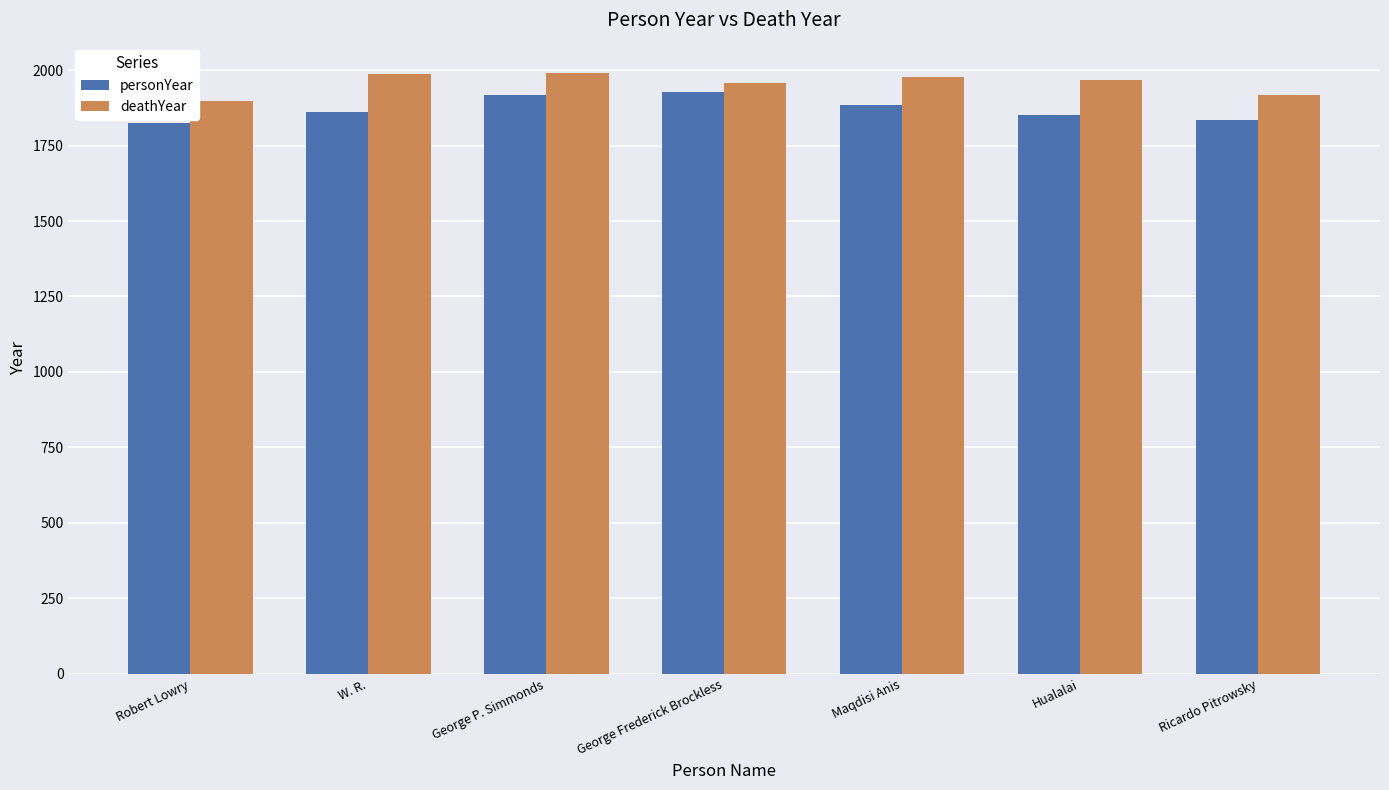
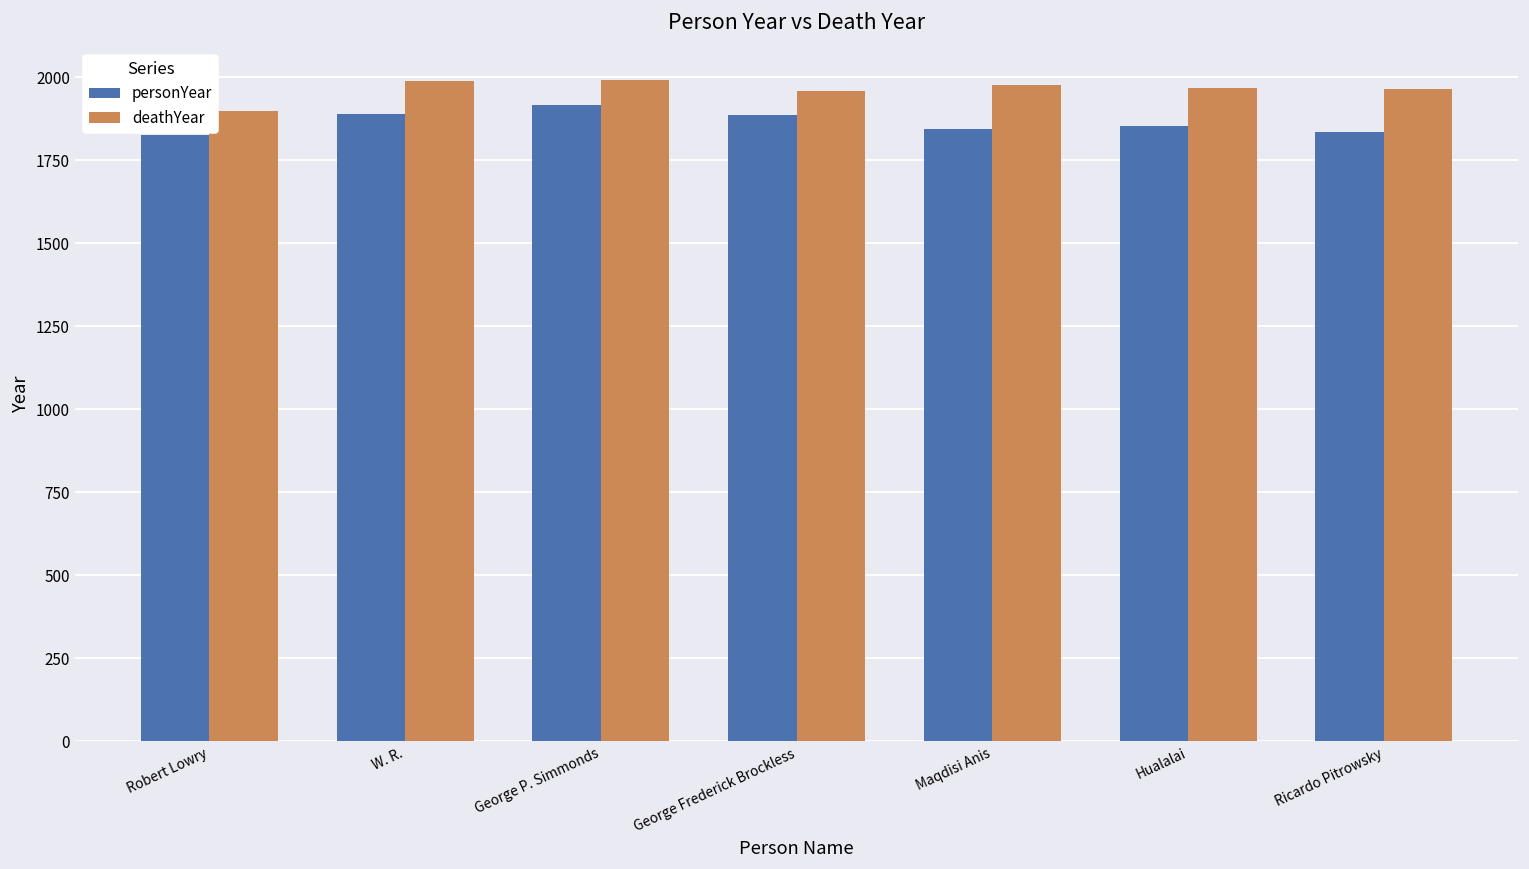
  {
    "personYear": {
      "Robert Lowry": 1830,
-     "W. R.": 1860,
+     "W. R.": 1890,
      "George P. Simmonds": 1920,
-     "George Frederick Brockless": 1930,
-     "Maqdisi Anis": 1890,
+     "George Frederick Brockless": 1890,
+     "Maqdisi Anis": 1840,
      "Hualalai": 1850,
      "Ricardo Pitrowsky": 1830
    },
    "deathYear": {
      "Robert Lowry": 1900,
      "W. R.": 1990,
      "George P. Simmonds": 1990,
      "George Frederick Brockless": 1960,
      "Maqdisi Anis": 1980,
      "Hualalai": 1970,
-     "Ricardo Pitrowsky": 1920
+     "Ricardo Pitrowsky": 1970
    }
  }
